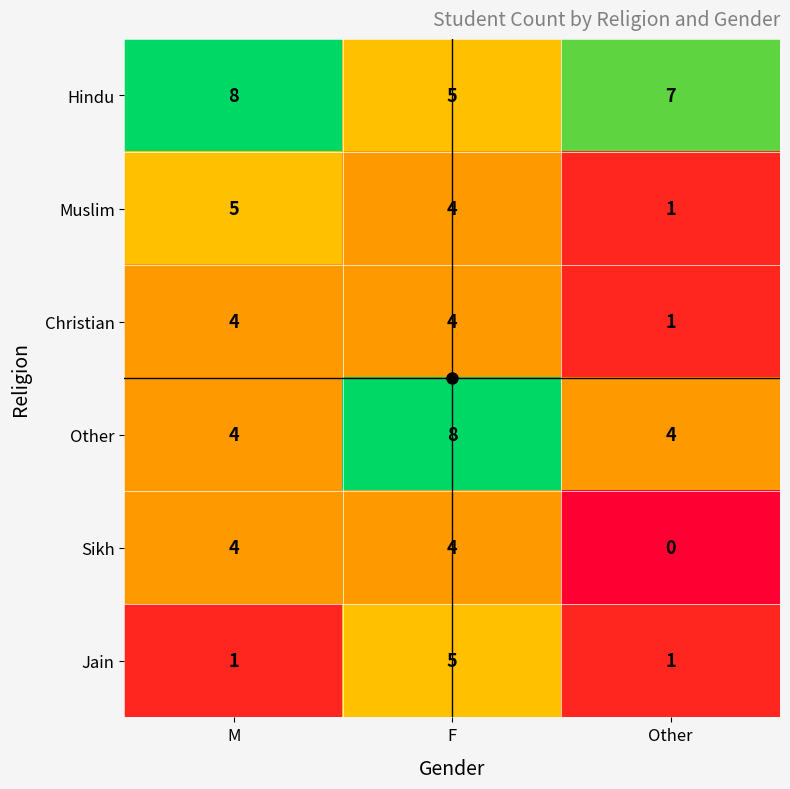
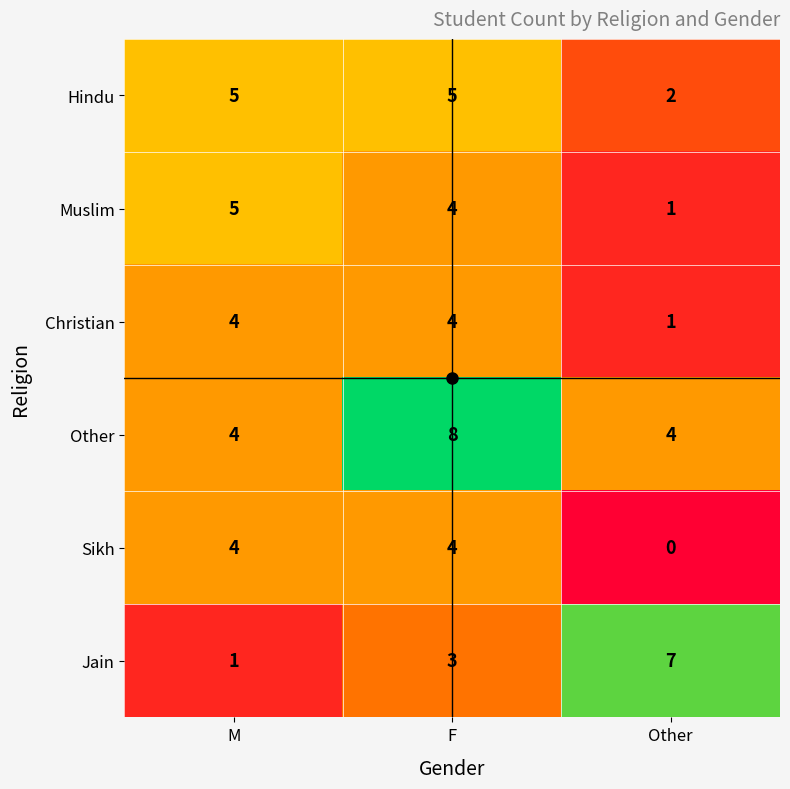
  {
    "Hindu": {
-     "M": 8,
+     "M": 5,
      "F": 5,
-     "Other": 7
+     "Other": 2
    },
    "Muslim": {
      "M": 5,
      "F": 4,
      "Other": 1
    },
    "Christian": {
      "M": 4,
      "F": 4,
      "Other": 1
    },
    "Other": {
      "M": 4,
      "F": 8,
      "Other": 4
    },
    "Sikh": {
      "M": 4,
      "F": 4,
      "Other": 0
    },
    "Jain": {
      "M": 1,
-     "F": 5,
-     "Other": 1
+     "F": 3,
+     "Other": 7
    }
  }
